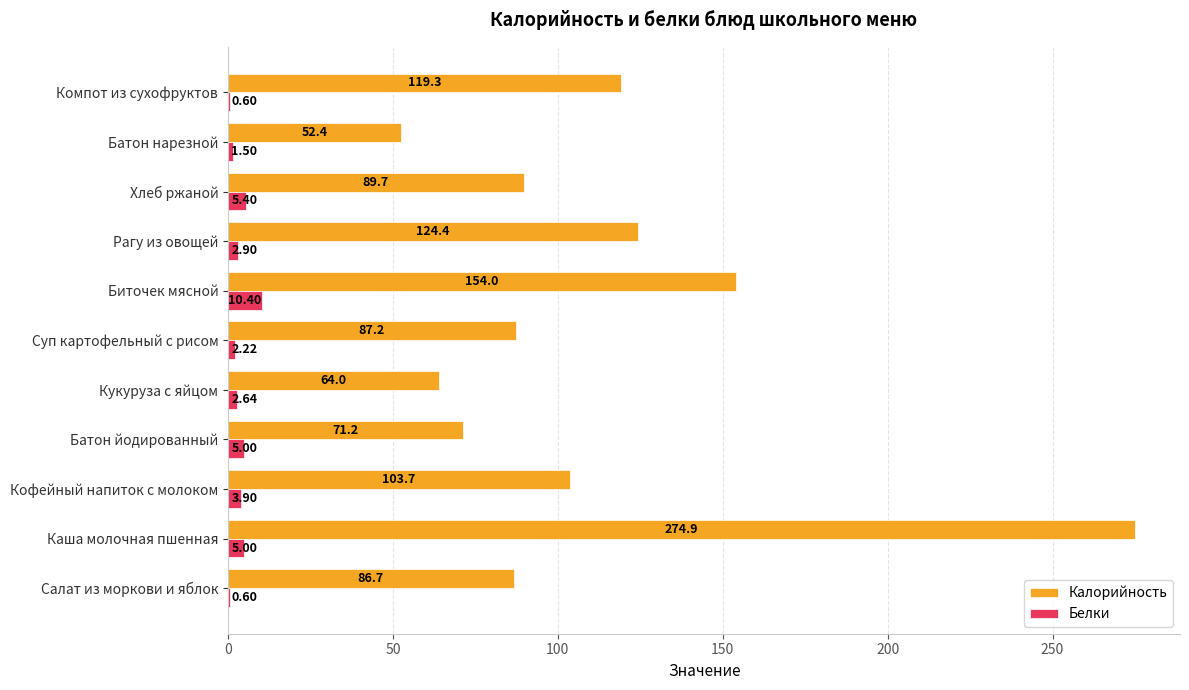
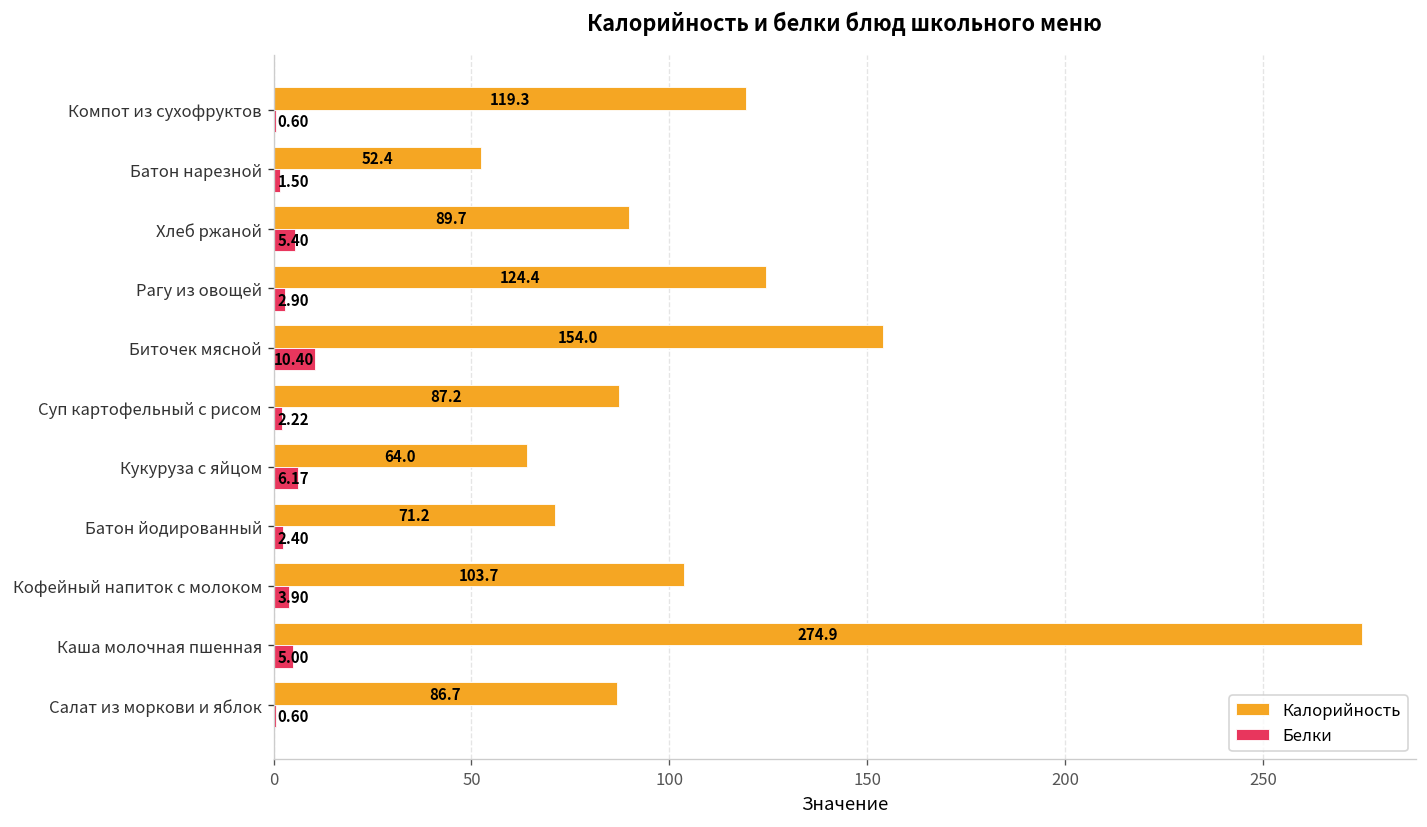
  {
    "Калорийность": {
      "Компот из сухофруктов": 119.3,
      "Батон нарезной": 52.4,
      "Хлеб ржаной": 89.7,
      "Рагу из овощей": 124.4,
      "Биточек мясной": 154.0,
      "Суп картофельный с рисом": 87.2,
      "Кукуруза с яйцом": 64.0,
      "Батон йодированный": 71.2,
      "Кофейный напиток с молоком": 103.7,
      "Каша молочная пшенная": 274.9,
      "Салат из моркови и яблок": 86.7
    },
    "Белки": {
      "Компот из сухофруктов": 0.60,
      "Батон нарезной": 1.50,
      "Хлеб ржаной": 5.40,
      "Рагу из овощей": 2.90,
      "Биточек мясной": 10.40,
      "Суп картофельный с рисом": 2.22,
-     "Кукуруза с яйцом": 2.64,
-     "Батон йодированный": 5.00,
+     "Кукуруза с яйцом": 6.17,
+     "Батон йодированный": 2.40,
      "Кофейный напиток с молоком": 3.90,
      "Каша молочная пшенная": 5.00,
      "Салат из моркови и яблок": 0.60
    }
  }
